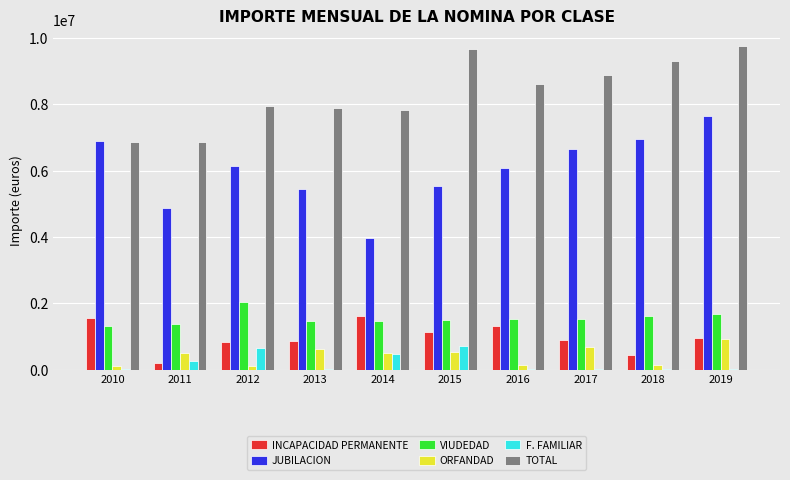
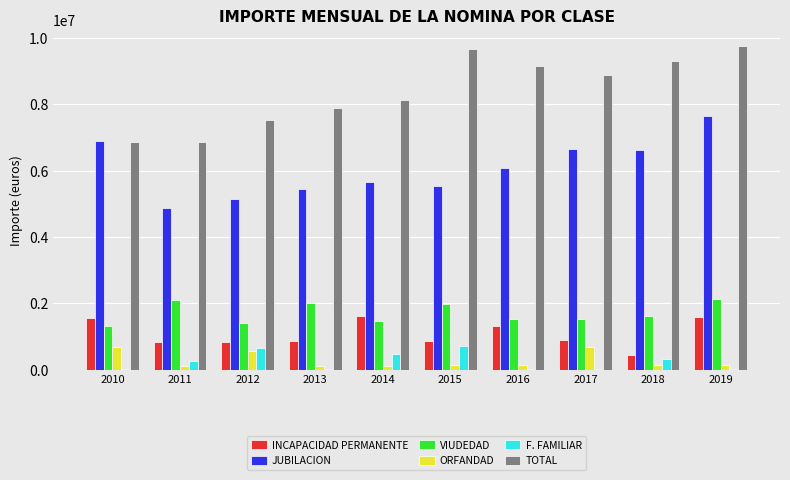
  {
    "INCAPACIDAD PERMANENTE": {
      "2010": 1600000,
-     "2011": 200000,
+     "2011": 800000,
      "2012": 800000,
      "2013": 800000,
      "2014": 1600000,
-     "2015": 1100000,
+     "2015": 900000,
      "2016": 1300000,
      "2017": 900000,
      "2018": 500000,
-     "2019": 900000
+     "2019": 1600000
    },
    "JUBILACION": {
      "2010": 6900000,
      "2011": 4900000,
-     "2012": 6200000,
+     "2012": 5200000,
      "2013": 5400000,
-     "2014": 4000000,
+     "2014": 5700000,
      "2015": 5600000,
      "2016": 6100000,
      "2017": 6700000,
-     "2018": 7000000,
+     "2018": 6600000,
      "2019": 7600000
    },
    "VIUDEDAD": {
      "2010": 1300000,
-     "2011": 1400000,
-     "2012": 2000000,
-     "2013": 1500000,
+     "2011": 2100000,
+     "2012": 1400000,
+     "2013": 2000000,
      "2014": 1500000,
-     "2015": 1500000,
+     "2015": 2000000,
      "2016": 1500000,
      "2017": 1500000,
      "2018": 1600000,
-     "2019": 1700000
+     "2019": 2100000
    },
    "ORFANDAD": {
-     "2010": 100000,
-     "2011": 500000,
-     "2012": 100000,
-     "2013": 600000,
-     "2014": 500000,
-     "2015": 500000,
+     "2010": 700000,
+     "2011": 100000,
+     "2012": 600000,
+     "2013": 100000,
+     "2014": 100000,
+     "2015": 100000,
      "2016": 100000,
      "2017": 700000,
      "2018": 100000,
-     "2019": 900000
+     "2019": 100000
    },
    "F. FAMILIAR": {
      "2011": 300000,
      "2012": 700000,
      "2014": 500000,
      "2015": 700000,
-     "2018": 0
+     "2018": 300000
    },
    "TOTAL": {
      "2010": 6900000,
      "2011": 6900000,
-     "2012": 7900000,
+     "2012": 7500000,
      "2013": 7900000,
-     "2014": 7800000,
+     "2014": 8100000,
      "2015": 9700000,
-     "2016": 8600000,
+     "2016": 9200000,
      "2017": 8900000,
      "2018": 9300000,
      "2019": 9800000
    }
  }
